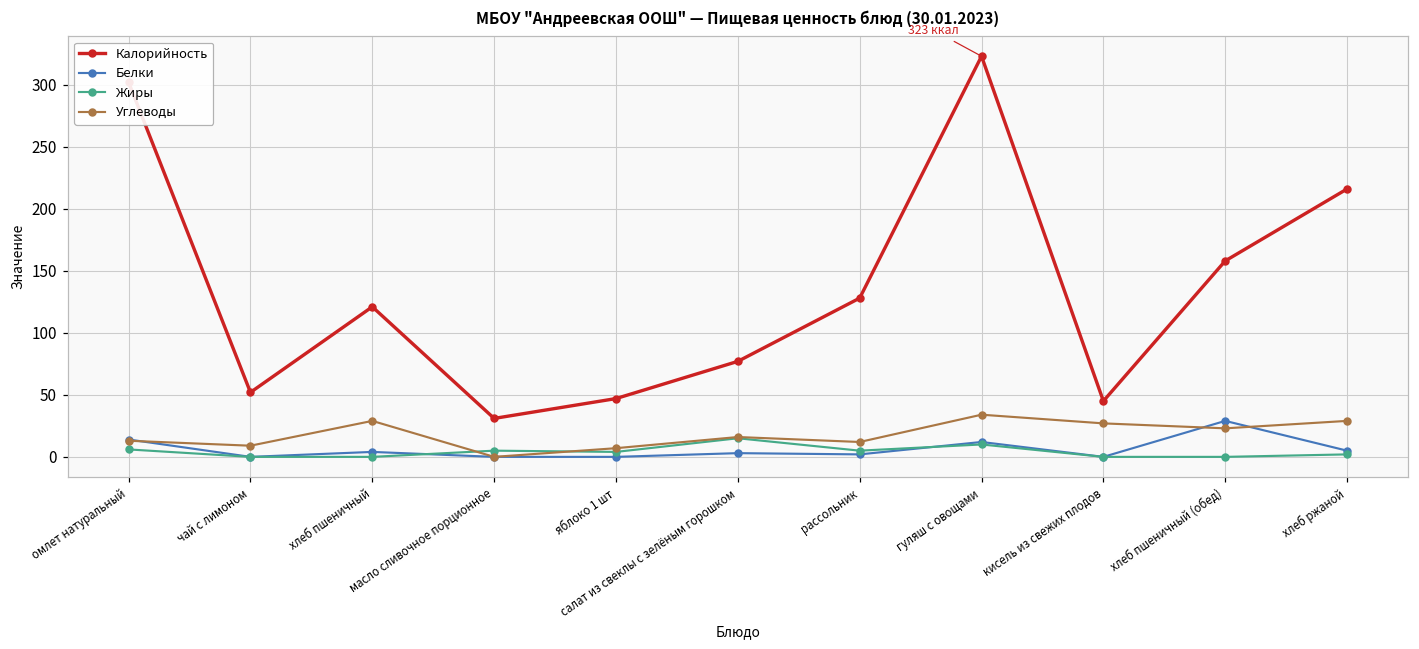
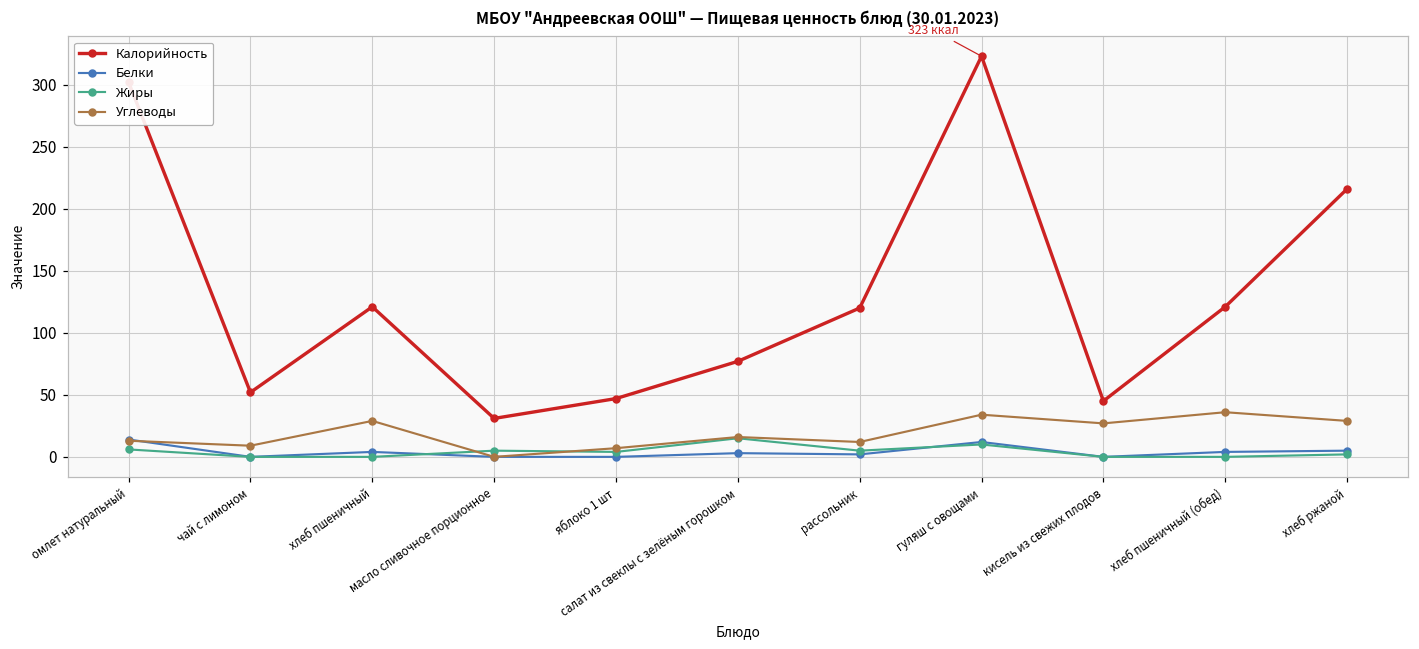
  {
    "Калорийность": {
      "чай с лимоном": 52,
      "хлеб пшеничный": 121,
      "масло сливочное порционное": 31,
      "яблоко 1 шт": 47,
      "салат из свеклы с зелёным горошком": 77,
-     "рассольник": 128,
+     "рассольник": 120,
      "кисель из свежих плодов": 45,
-     "хлеб пшеничный (обед)": 158,
+     "хлеб пшеничный (обед)": 121,
      "хлеб ржаной": 216
    },
    "Белки": {
      "хлеб пшеничный": 4,
      "яблоко 1 шт": 0,
      "салат из свеклы с зелёным горошком": 3,
      "рассольник": 2,
-     "хлеб пшеничный (обед)": 29,
+     "хлеб пшеничный (обед)": 4,
      "хлеб ржаной": 5
    },
    "Жиры": {
      "омлет натуральный": 6,
      "хлеб пшеничный": 0,
      "масло сливочное порционное": 5,
      "яблоко 1 шт": 4,
      "рассольник": 5,
      "хлеб пшеничный (обед)": 0,
      "хлеб ржаной": 2
    },
    "Углеводы": {
      "чай с лимоном": 9,
      "хлеб пшеничный": 29,
      "яблоко 1 шт": 7,
      "рассольник": 12,
      "гуляш с овощами": 34,
      "кисель из свежих плодов": 27,
-     "хлеб пшеничный (обед)": 23,
+     "хлеб пшеничный (обед)": 36,
      "хлеб ржаной": 29
    }
  }
